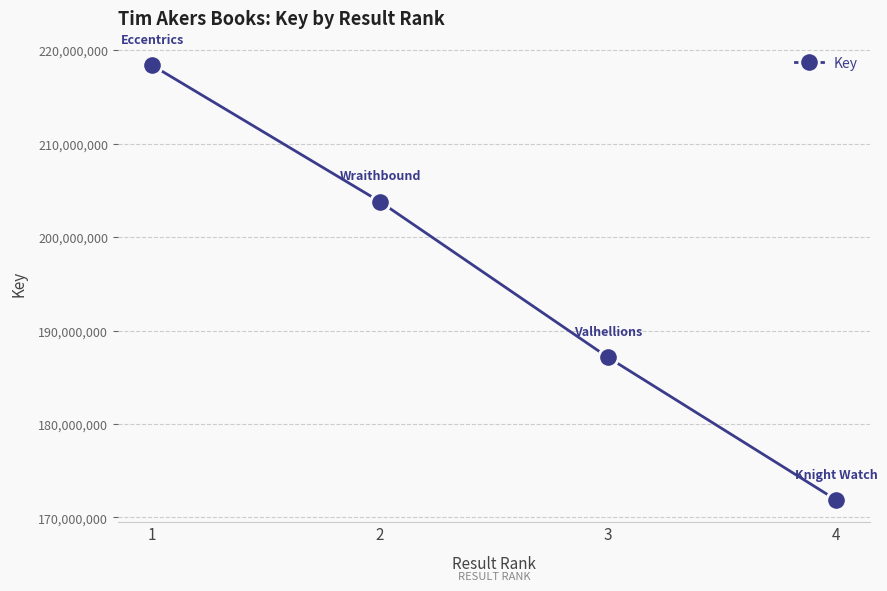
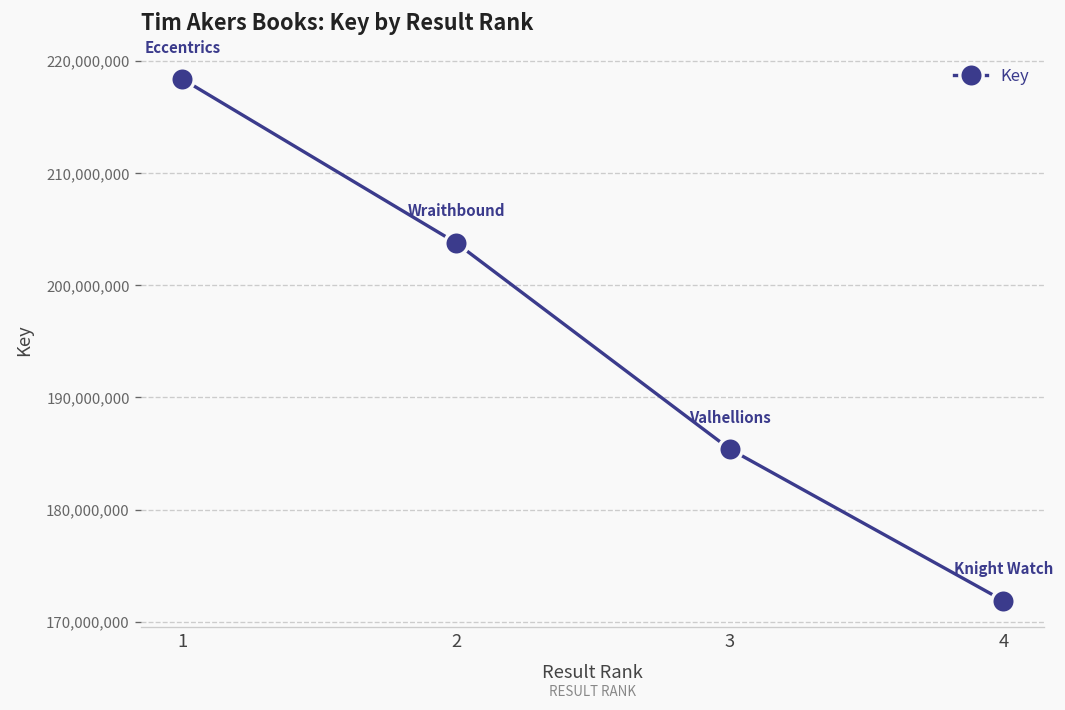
  {
    "1": "218,000,000",
    "2": "204,000,000",
-   "3": "187,000,000",
+   "3": "185,000,000",
    "4": "172,000,000"
  }
